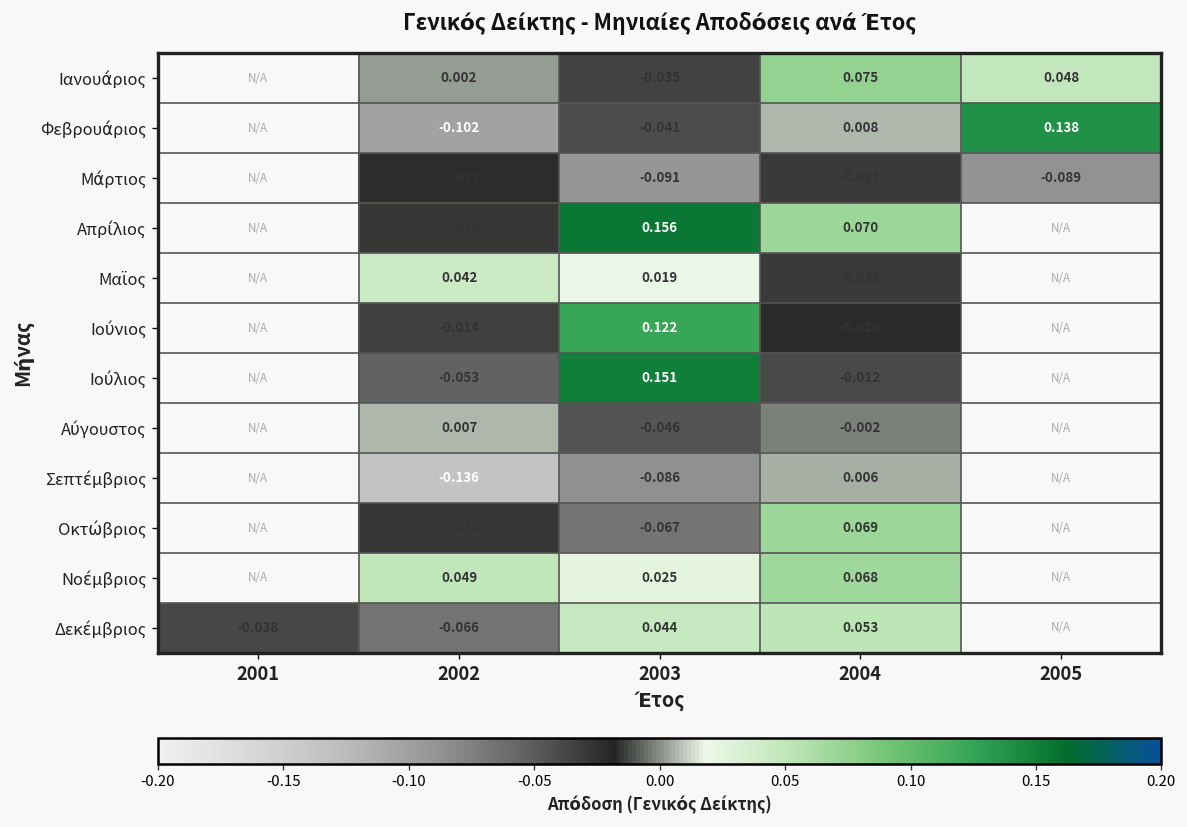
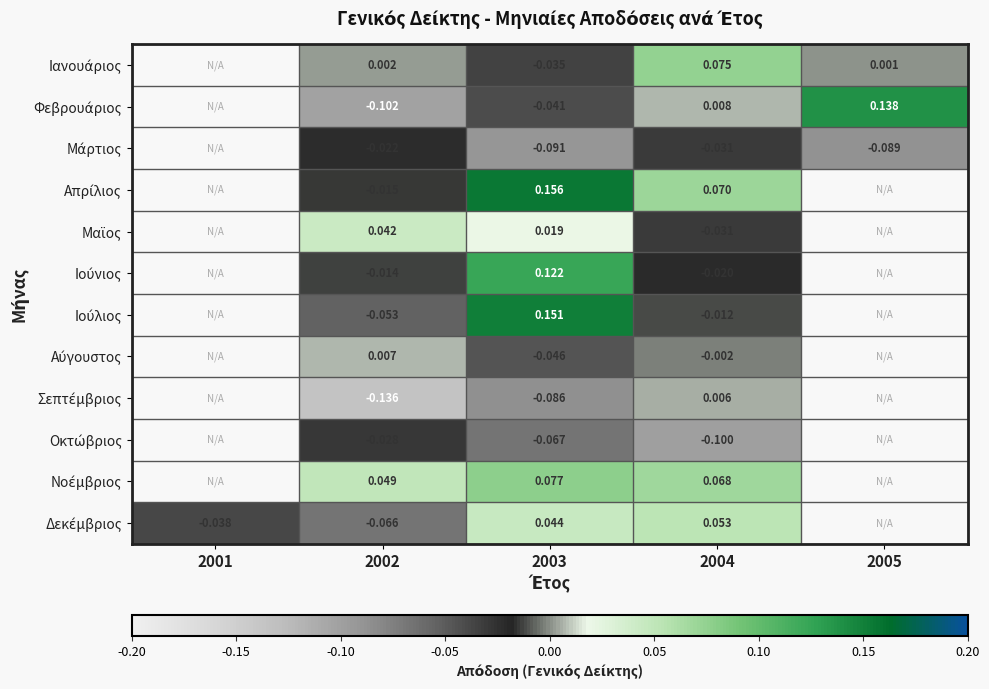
  {
    "Ιανουάριος": {
      "2002": 0.002,
      "2004": 0.075,
-     "2005": 0.048
+     "2005": 0.001
    },
    "Φεβρουάριος": {
      "2002": -0.102,
      "2004": 0.008,
      "2005": 0.138
    },
    "Μάρτιος": {
      "2003": -0.091,
      "2005": -0.089
    },
    "Απρίλιος": {
      "2003": 0.156,
      "2004": 0.070
    },
    "Μαϊος": {
      "2002": 0.042,
      "2003": 0.019
    },
    "Ιούνιος": {
      "2003": 0.122
    },
    "Ιούλιος": {
      "2003": 0.151
    },
    "Αύγουστος": {
      "2002": 0.007,
      "2004": -0.002
    },
    "Σεπτέμβριος": {
      "2002": -0.136,
      "2003": -0.086,
      "2004": 0.006
    },
    "Οκτώβριος": {
      "2003": -0.067,
-     "2004": 0.069
+     "2004": -0.100
    },
    "Νοέμβριος": {
      "2002": 0.049,
-     "2003": 0.025,
+     "2003": 0.077,
      "2004": 0.068
    },
    "Δεκέμβριος": {
      "2002": -0.066,
      "2003": 0.044,
      "2004": 0.053
    }
  }
